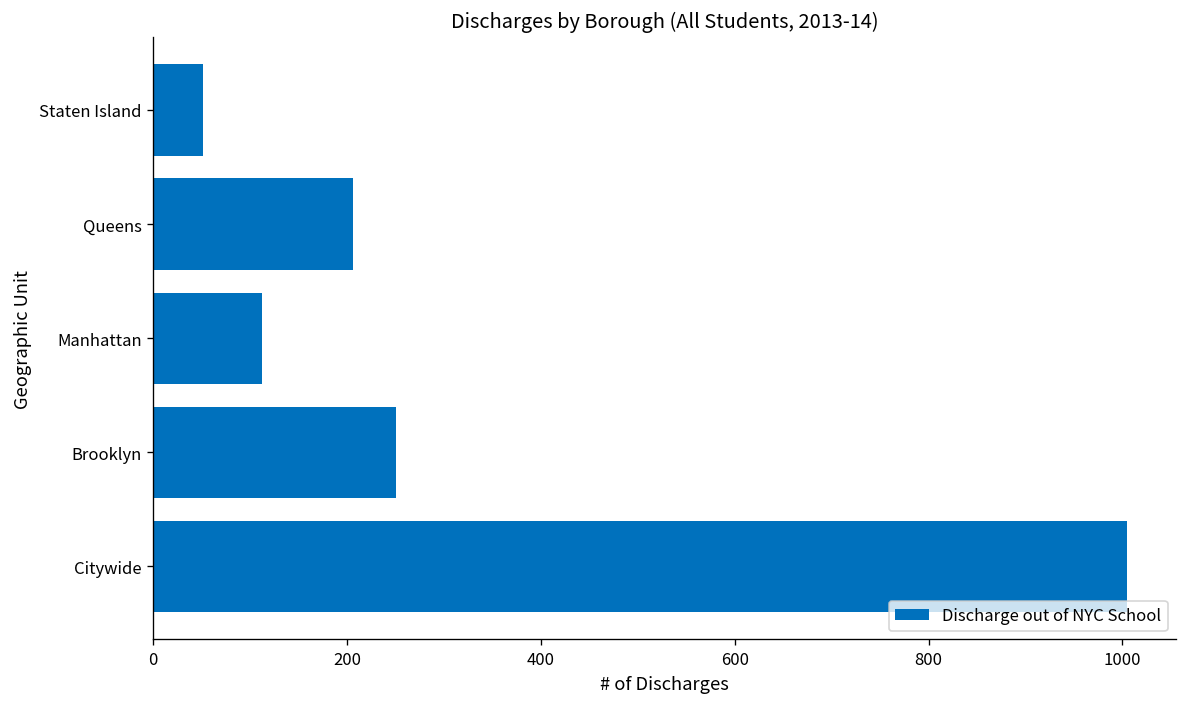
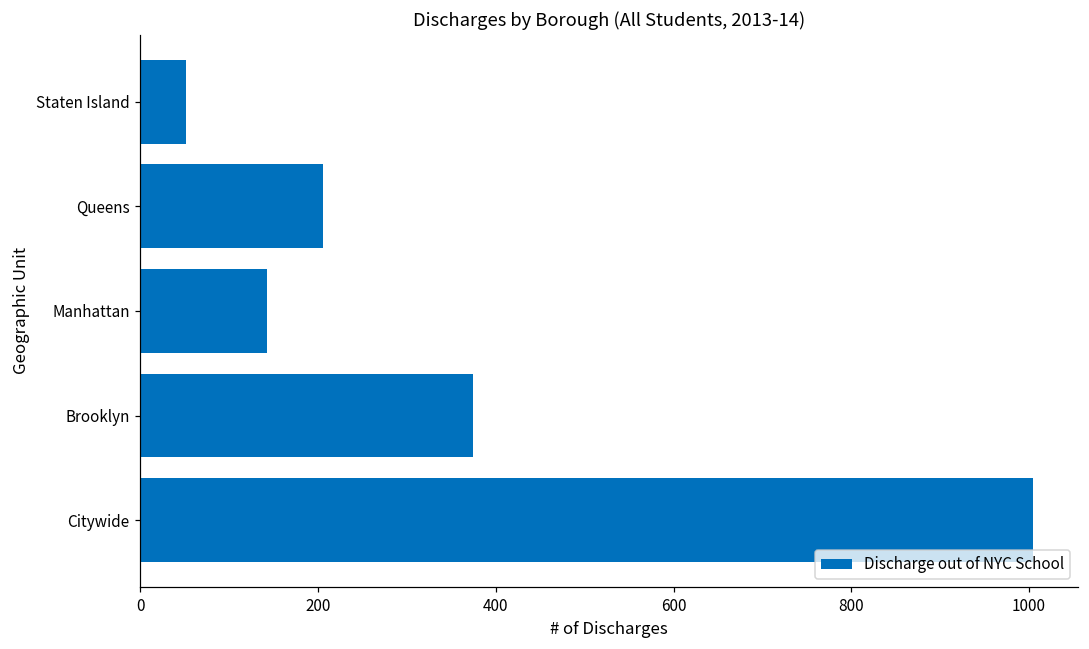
  {
    "Staten Island": 50,
    "Queens": 210,
-   "Manhattan": 110,
-   "Brooklyn": 250,
+   "Manhattan": 140,
+   "Brooklyn": 370,
    "Citywide": 1010
  }
